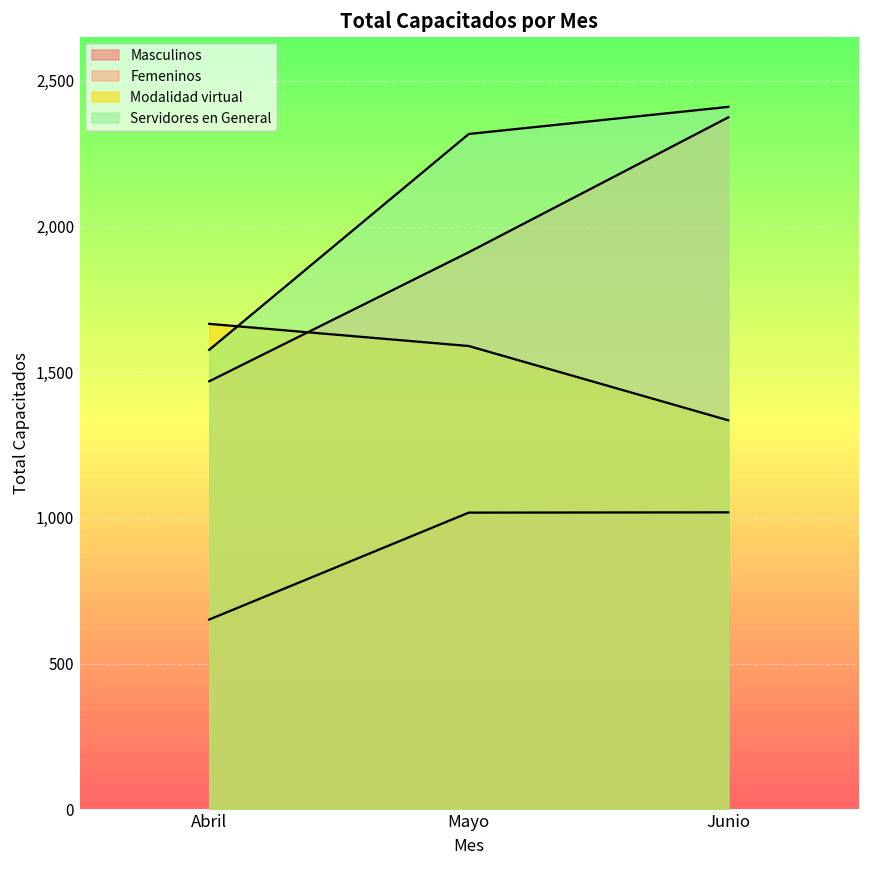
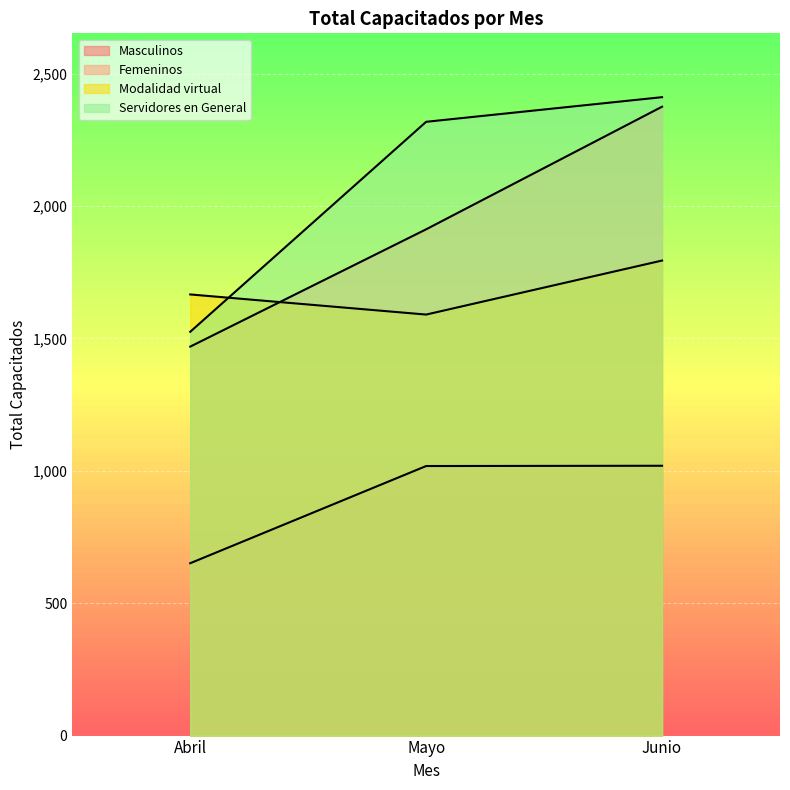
  {
    "Modalidad virtual": {
      "Abril": "1,670",
      "Mayo": "1,590",
-     "Junio": "1,340"
+     "Junio": "1,790"
    },
    "Servidores en General": {
-     "Abril": "1,580",
+     "Abril": "1,530",
      "Mayo": "2,320",
      "Junio": "2,410"
    }
  }
